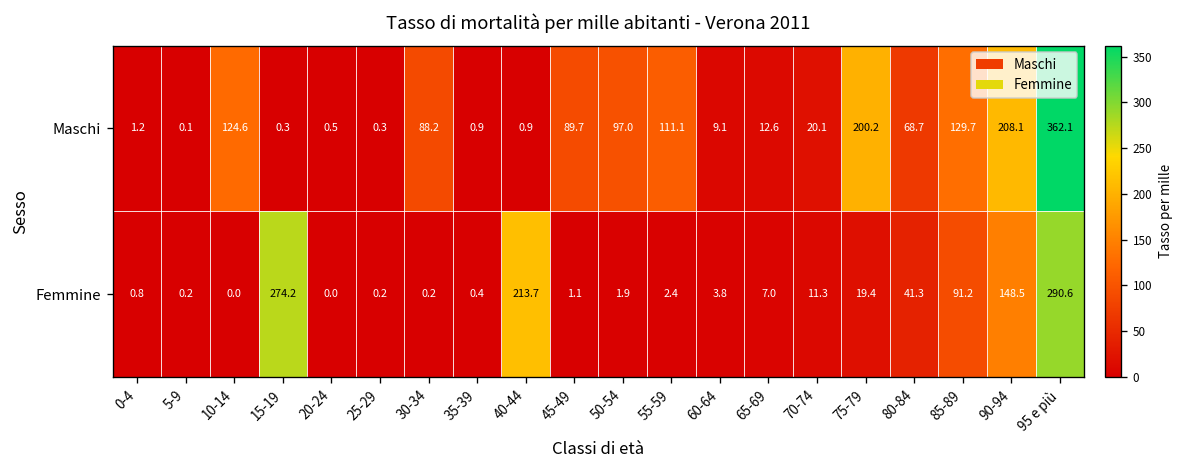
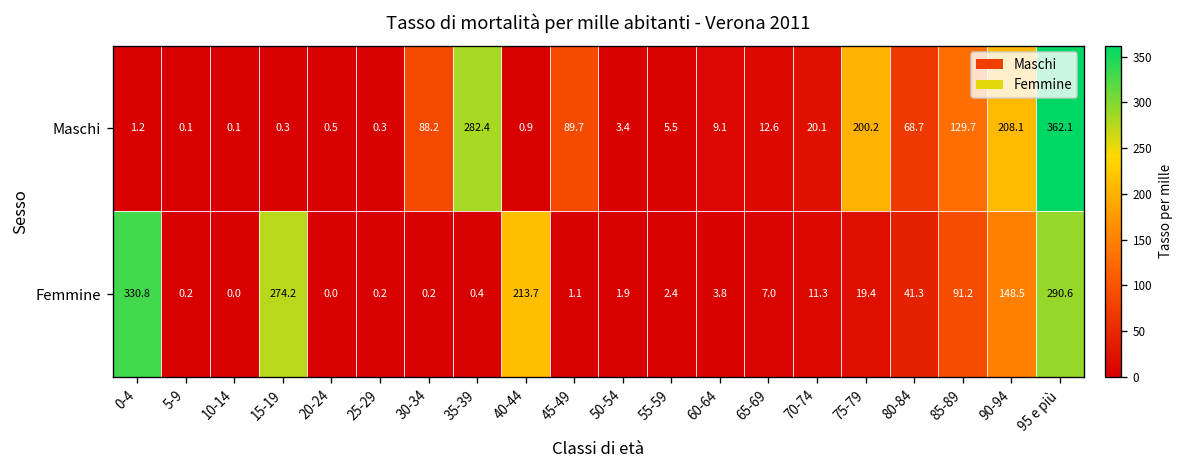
  {
    "Maschi": {
      "0-4": 1.2,
      "5-9": 0.1,
-     "10-14": 124.6,
+     "10-14": 0.1,
      "15-19": 0.3,
      "20-24": 0.5,
      "25-29": 0.3,
      "30-34": 88.2,
-     "35-39": 0.9,
+     "35-39": 282.4,
      "40-44": 0.9,
      "45-49": 89.7,
-     "50-54": 97.0,
-     "55-59": 111.1,
+     "50-54": 3.4,
+     "55-59": 5.5,
      "60-64": 9.1,
      "65-69": 12.6,
      "70-74": 20.1,
      "75-79": 200.2,
      "80-84": 68.7,
      "85-89": 129.7,
      "90-94": 208.1,
      "95 e più": 362.1
    },
    "Femmine": {
-     "0-4": 0.8,
+     "0-4": 330.8,
      "5-9": 0.2,
      "10-14": 0.0,
      "15-19": 274.2,
      "20-24": 0.0,
      "25-29": 0.2,
      "30-34": 0.2,
      "35-39": 0.4,
      "40-44": 213.7,
      "45-49": 1.1,
      "50-54": 1.9,
      "55-59": 2.4,
      "60-64": 3.8,
      "65-69": 7.0,
      "70-74": 11.3,
      "75-79": 19.4,
      "80-84": 41.3,
      "85-89": 91.2,
      "90-94": 148.5,
      "95 e più": 290.6
    }
  }
